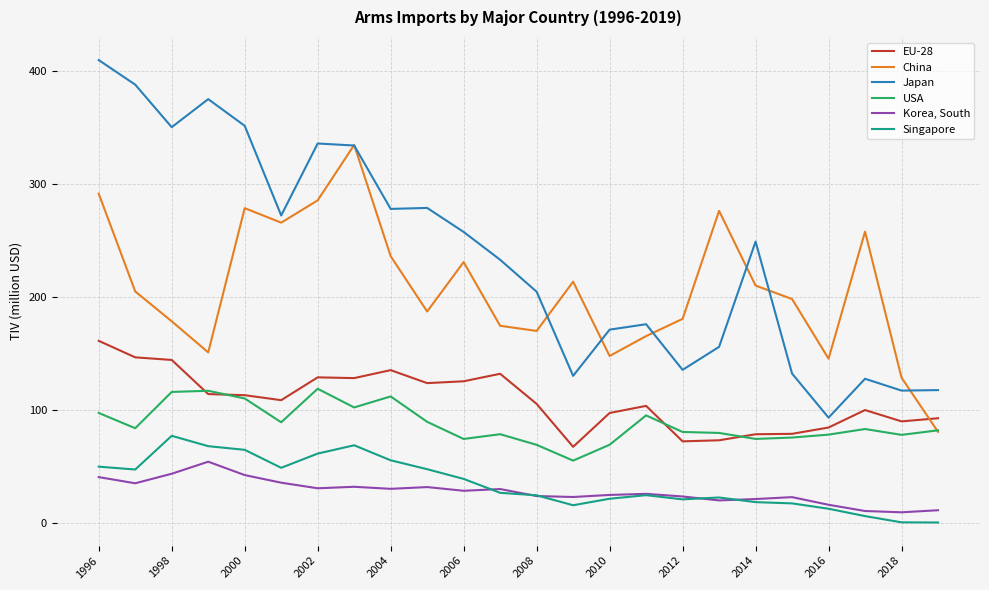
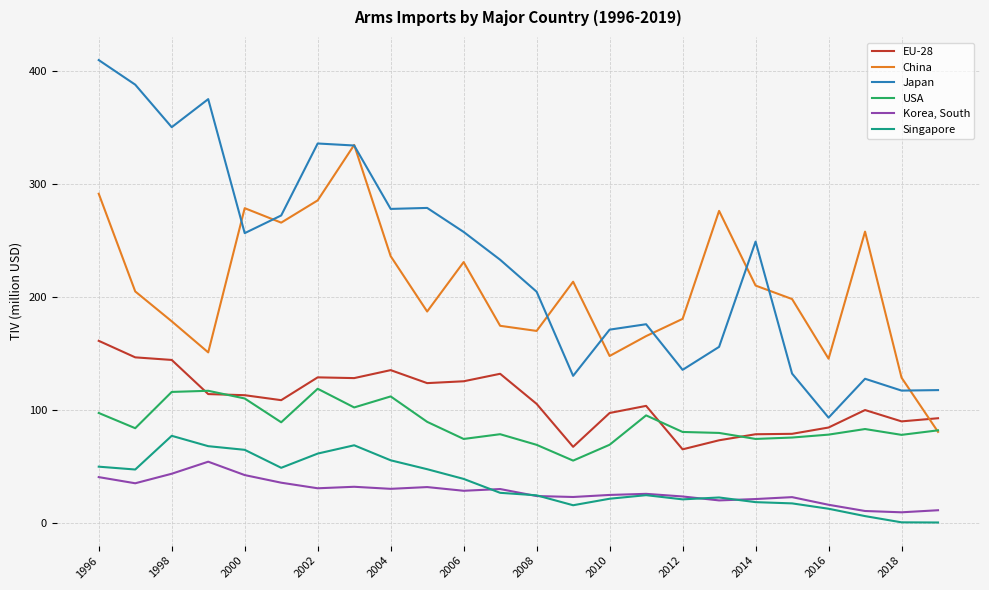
  {
    "EU-28": {
      "1996": 161,
      "1998": 144,
      "2000": 113,
      "2002": 129,
      "2004": 135,
      "2006": 125,
      "2008": 105,
      "2010": 97,
-     "2012": 72,
+     "2012": 65,
      "2014": 78,
      "2016": 84,
      "2018": 90
    },
    "China": {
      "1996": 292,
      "1998": 179,
      "2000": 279,
      "2002": 286,
      "2004": 236,
      "2006": 231,
      "2008": 170,
      "2010": 148,
      "2012": 181,
      "2014": 210,
      "2016": 145,
      "2018": 129
    },
    "Japan": {
      "1996": 410,
      "1998": 351,
-     "2000": 352,
+     "2000": 257,
      "2002": 336,
      "2004": 278,
      "2006": 258,
      "2008": 205,
      "2010": 171,
      "2012": 135,
      "2014": 249,
      "2016": 93,
      "2018": 117
    },
    "Korea, South": {
      "1996": 40,
      "1998": 43,
      "2000": 42,
      "2002": 31,
      "2004": 30,
      "2006": 28,
      "2010": 25,
      "2012": 23,
      "2014": 21,
      "2016": 16,
      "2018": 9
    }
  }
